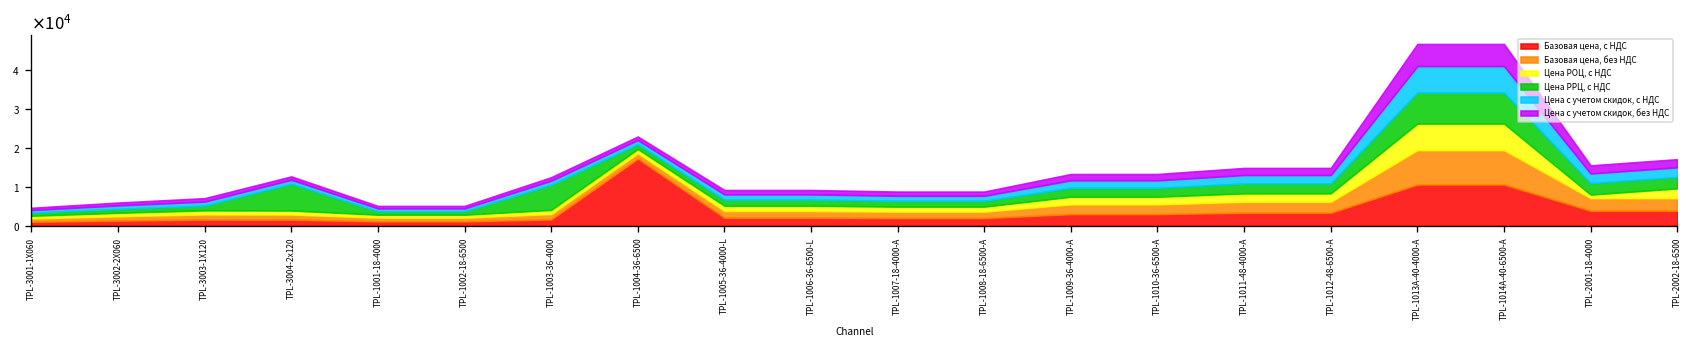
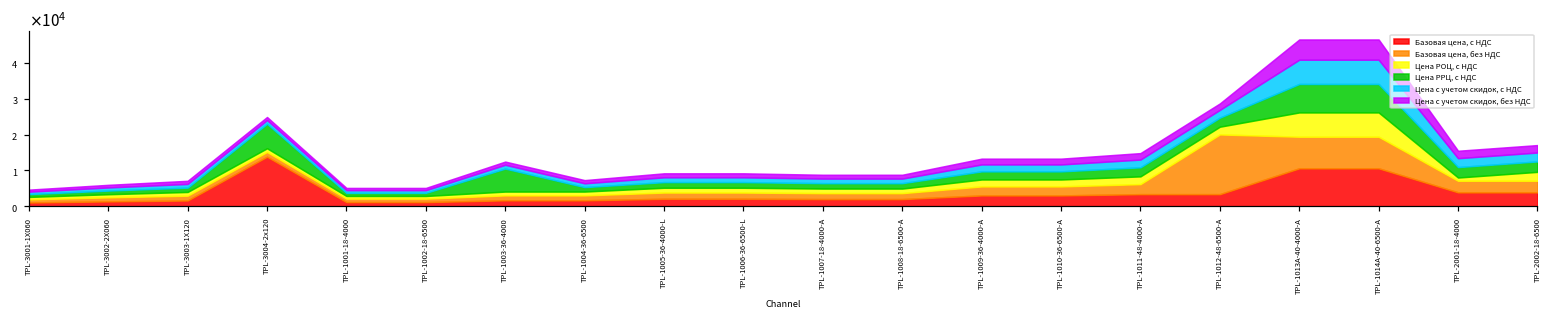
  {
    "Базовая цена, с НДС": {
      "TPL-3001-1X060": 1000,
      "TPL-3002-2X060": 1000,
      "TPL-3003-1X120": 2000,
-     "TPL-3004-2x120": 2000,
+     "TPL-3004-2x120": 14000,
      "TPL-1001-18-4000": 1000,
      "TPL-1002-18-6500": 1000,
      "TPL-1003-36-4000": 2000,
-     "TPL-1004-36-6500": 17000,
+     "TPL-1004-36-6500": 2000,
      "TPL-1005-36-4000-L": 2000,
      "TPL-1006-36-6500-L": 2000,
      "TPL-1007-18-4000-A": 2000,
      "TPL-1008-18-6500-A": 2000,
      "TPL-1009-36-4000-A": 3000,
      "TPL-1010-36-6500-A": 3000,
      "TPL-1011-48-4000-A": 3000,
      "TPL-1012-48-6500-A": 3000,
      "TPL-1013A-40-4000-A": 11000,
      "TPL-1014A-40-6500-A": 11000,
      "TPL-2001-18-4000": 4000,
      "TPL-2002-18-6500": 4000
    },
    "Базовая цена, без НДС": {
      "TPL-3002-2X060": 1000,
      "TPL-3003-1X120": 1000,
      "TPL-3004-2x120": 1000,
      "TPL-1003-36-4000": 1000,
      "TPL-1004-36-6500": 1000,
      "TPL-1005-36-4000-L": 2000,
      "TPL-1006-36-6500-L": 2000,
      "TPL-1007-18-4000-A": 2000,
      "TPL-1008-18-6500-A": 2000,
      "TPL-1009-36-4000-A": 3000,
      "TPL-1010-36-6500-A": 3000,
      "TPL-1011-48-4000-A": 3000,
-     "TPL-1012-48-6500-A": 3000,
+     "TPL-1012-48-6500-A": 17000,
      "TPL-1013A-40-4000-A": 9000,
      "TPL-1014A-40-6500-A": 9000,
      "TPL-2001-18-4000": 3000,
      "TPL-2002-18-6500": 3000
    },
    "Цена РОЦ, с НДС": {
      "TPL-3002-2X060": 1000,
      "TPL-3003-1X120": 1000,
      "TPL-3004-2x120": 1000,
      "TPL-1003-36-4000": 1000,
      "TPL-1004-36-6500": 1000,
      "TPL-1005-36-4000-L": 1000,
      "TPL-1006-36-6500-L": 1000,
      "TPL-1007-18-4000-A": 1000,
      "TPL-1008-18-6500-A": 1000,
      "TPL-1009-36-4000-A": 2000,
      "TPL-1010-36-6500-A": 2000,
      "TPL-1011-48-4000-A": 2000,
      "TPL-1012-48-6500-A": 2000,
      "TPL-1013A-40-4000-A": 7000,
      "TPL-1014A-40-6500-A": 7000,
      "TPL-2001-18-4000": 1000,
      "TPL-2002-18-6500": 2000
    },
    "Цена РРЦ, с НДС": {
      "TPL-3002-2X060": 1000,
      "TPL-3003-1X120": 1000,
      "TPL-3004-2x120": 7000,
      "TPL-1003-36-4000": 6000,
      "TPL-1004-36-6500": 1000,
      "TPL-1005-36-4000-L": 2000,
      "TPL-1006-36-6500-L": 2000,
      "TPL-1007-18-4000-A": 1000,
      "TPL-1008-18-6500-A": 1000,
      "TPL-1009-36-4000-A": 2000,
      "TPL-1010-36-6500-A": 2000,
      "TPL-1011-48-4000-A": 3000,
      "TPL-1012-48-6500-A": 3000,
      "TPL-1013A-40-4000-A": 8000,
      "TPL-1014A-40-6500-A": 8000,
      "TPL-2001-18-4000": 3000,
      "TPL-2002-18-6500": 3000
    },
    "Цена с учетом скидок, с НДС": {
      "TPL-3003-1X120": 1000,
      "TPL-3004-2x120": 1000,
      "TPL-1003-36-4000": 1000,
      "TPL-1004-36-6500": 1000,
      "TPL-1005-36-4000-L": 1000,
      "TPL-1006-36-6500-L": 1000,
      "TPL-1007-18-4000-A": 1000,
      "TPL-1008-18-6500-A": 1000,
      "TPL-1009-36-4000-A": 2000,
      "TPL-1010-36-6500-A": 2000,
      "TPL-1011-48-4000-A": 2000,
      "TPL-1012-48-6500-A": 2000,
      "TPL-1013A-40-4000-A": 7000,
      "TPL-1014A-40-6500-A": 7000,
      "TPL-2001-18-4000": 2000,
      "TPL-2002-18-6500": 2000
    },
    "Цена с учетом скидок, без НДС": {
      "TPL-3003-1X120": 1000,
      "TPL-3004-2x120": 1000,
      "TPL-1003-36-4000": 1000,
      "TPL-1004-36-6500": 1000,
      "TPL-1005-36-4000-L": 1000,
      "TPL-1006-36-6500-L": 1000,
      "TPL-1007-18-4000-A": 1000,
      "TPL-1008-18-6500-A": 1000,
      "TPL-1009-36-4000-A": 2000,
      "TPL-1010-36-6500-A": 2000,
      "TPL-1011-48-4000-A": 2000,
      "TPL-1012-48-6500-A": 2000,
      "TPL-1013A-40-4000-A": 6000,
      "TPL-1014A-40-6500-A": 6000,
      "TPL-2001-18-4000": 2000,
      "TPL-2002-18-6500": 2000
    }
  }
